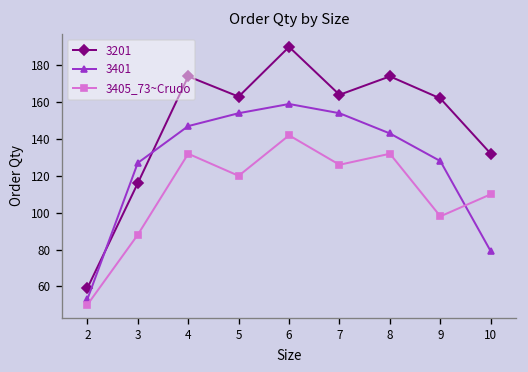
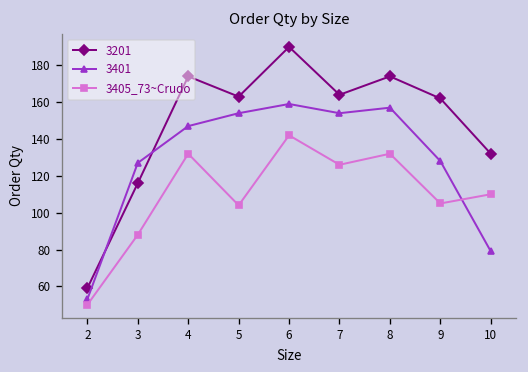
  {
    "3201": {
      "2": 59,
      "3": 116,
      "5": 163,
      "6": 190,
      "7": 164,
      "8": 174,
      "9": 162,
      "10": 132
    },
    "3401": {
      "2": 53,
      "3": 127,
      "4": 147,
      "5": 154,
      "6": 159,
      "7": 154,
-     "8": 143,
+     "8": 157,
      "9": 128,
      "10": 79
    },
    "3405_73~Crudo": {
      "2": 50,
      "3": 88,
      "4": 132,
-     "5": 120,
+     "5": 104,
      "6": 142,
      "7": 126,
      "8": 132,
-     "9": 98,
+     "9": 105,
      "10": 110
    }
  }
